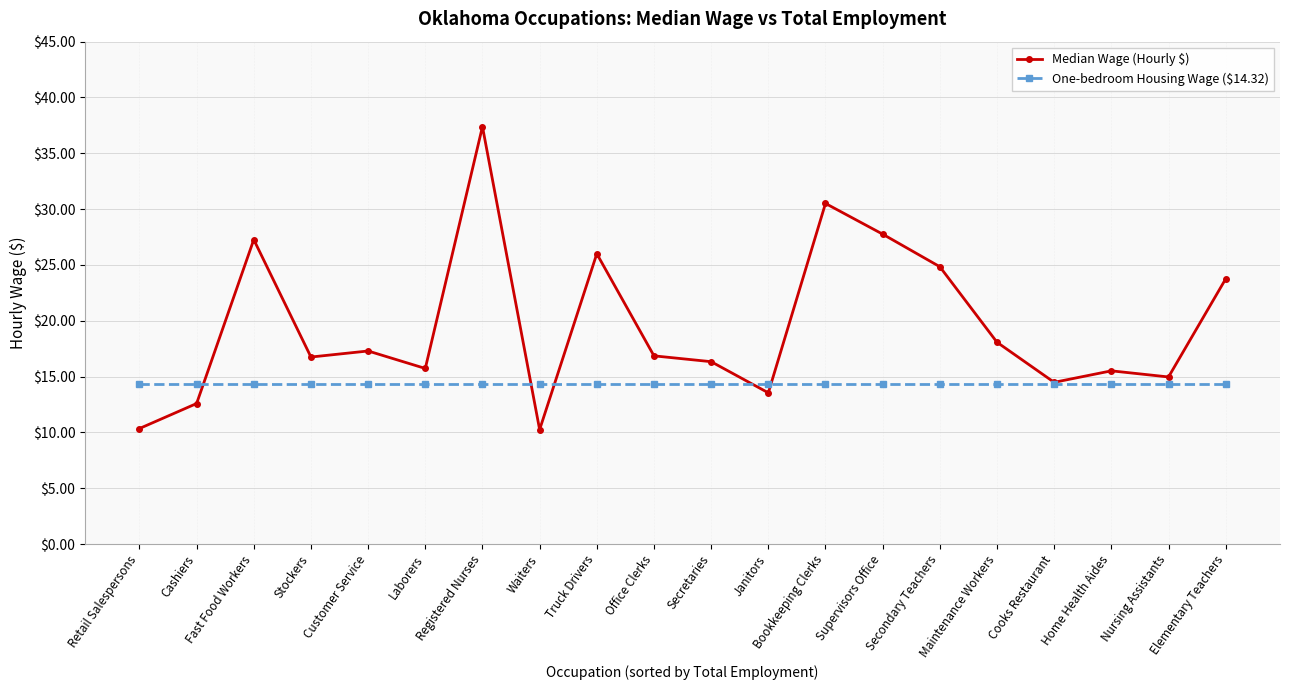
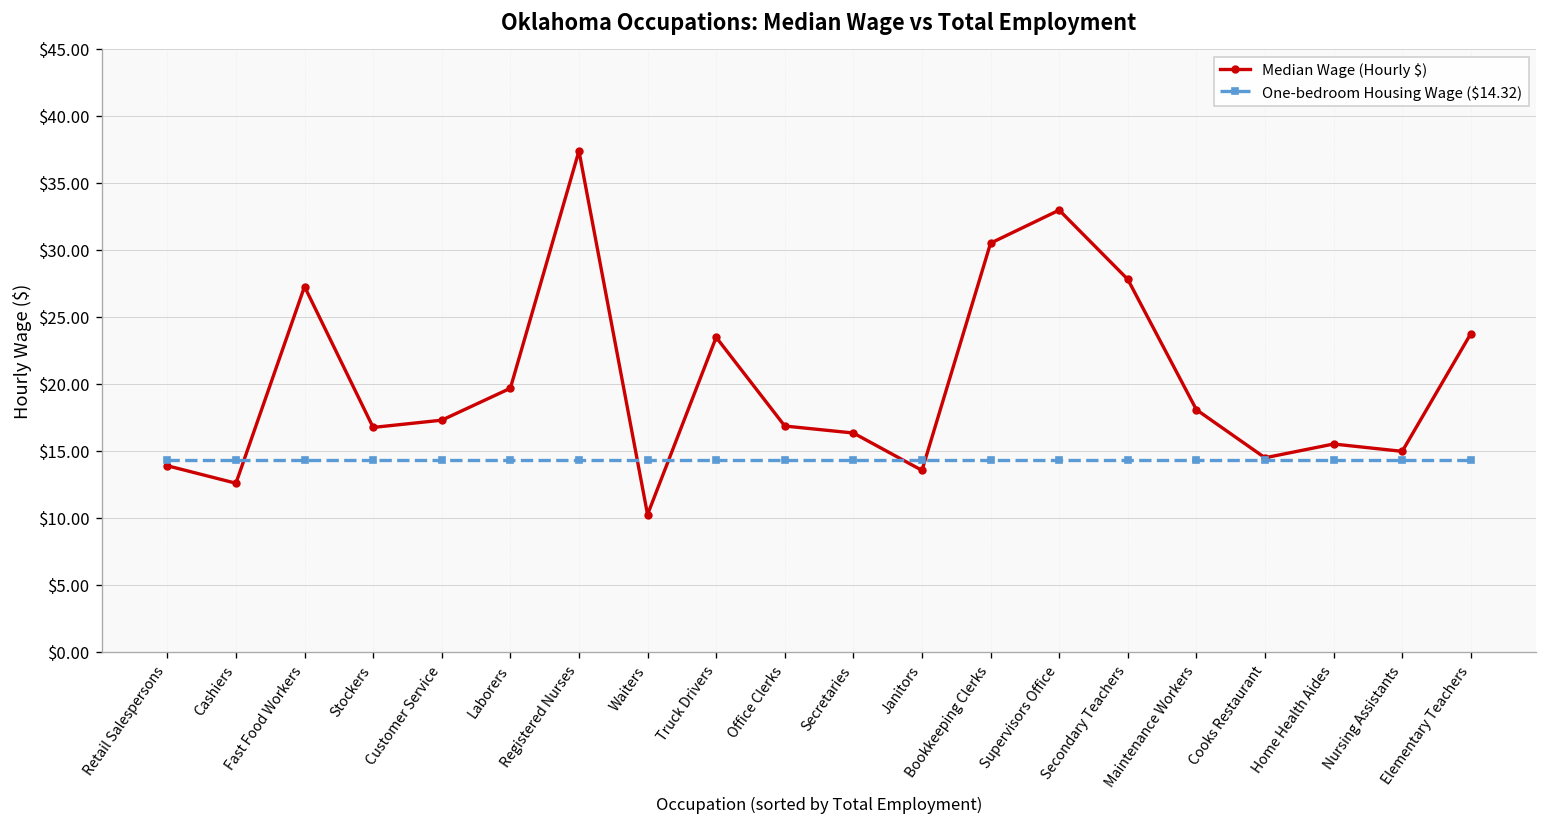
  {
    "Median Wage (Hourly $)": {
-     "Retail Salespersons": "$10.3",
+     "Retail Salespersons": "$13.9",
      "Cashiers": "$12.6",
      "Fast Food Workers": "$27.3",
      "Stockers": "$16.7",
      "Customer Service": "$17.3",
-     "Laborers": "$15.7",
+     "Laborers": "$19.7",
      "Registered Nurses": "$37.4",
      "Waiters": "$10.2",
-     "Truck Drivers": "$26.0",
+     "Truck Drivers": "$23.5",
      "Office Clerks": "$16.9",
      "Secretaries": "$16.3",
      "Janitors": "$13.5",
      "Bookkeeping Clerks": "$30.5",
-     "Supervisors Office": "$27.8",
-     "Secondary Teachers": "$24.8",
+     "Supervisors Office": "$33.0",
+     "Secondary Teachers": "$27.8",
      "Maintenance Workers": "$18.1",
      "Home Health Aides": "$15.5",
      "Nursing Assistants": "$15.0",
      "Elementary Teachers": "$23.8"
    },
    "One-bedroom Housing Wage ($14.32)": {
      "Retail Salespersons": "$14.3",
      "Cashiers": "$14.3",
      "Fast Food Workers": "$14.3",
      "Stockers": "$14.3",
      "Customer Service": "$14.3",
      "Laborers": "$14.3",
      "Registered Nurses": "$14.3",
      "Waiters": "$14.3",
      "Truck Drivers": "$14.3",
      "Office Clerks": "$14.3",
      "Secretaries": "$14.3",
      "Janitors": "$14.3",
      "Bookkeeping Clerks": "$14.3",
      "Supervisors Office": "$14.3",
      "Secondary Teachers": "$14.3",
      "Maintenance Workers": "$14.3",
      "Home Health Aides": "$14.3",
      "Nursing Assistants": "$14.3",
      "Elementary Teachers": "$14.3"
    }
  }
